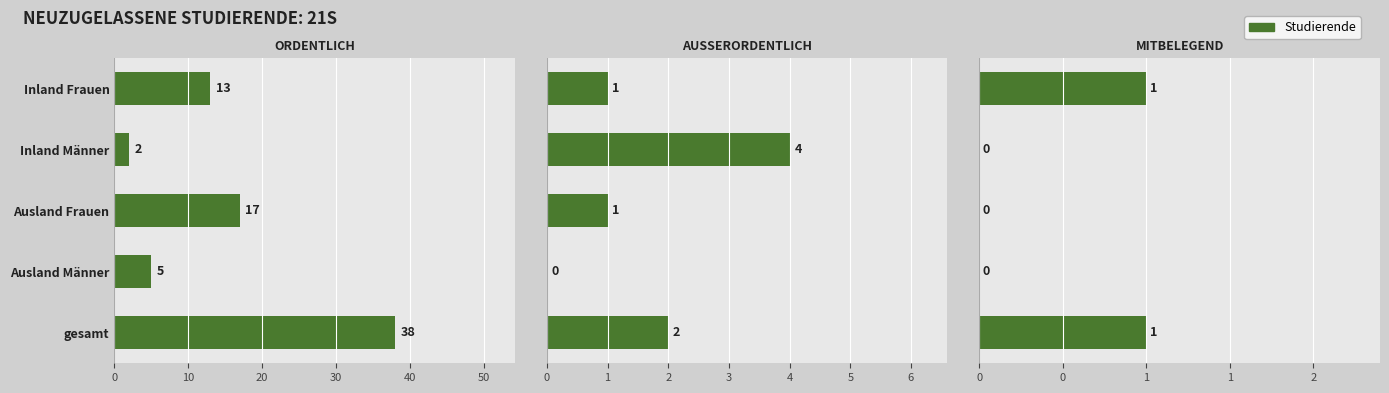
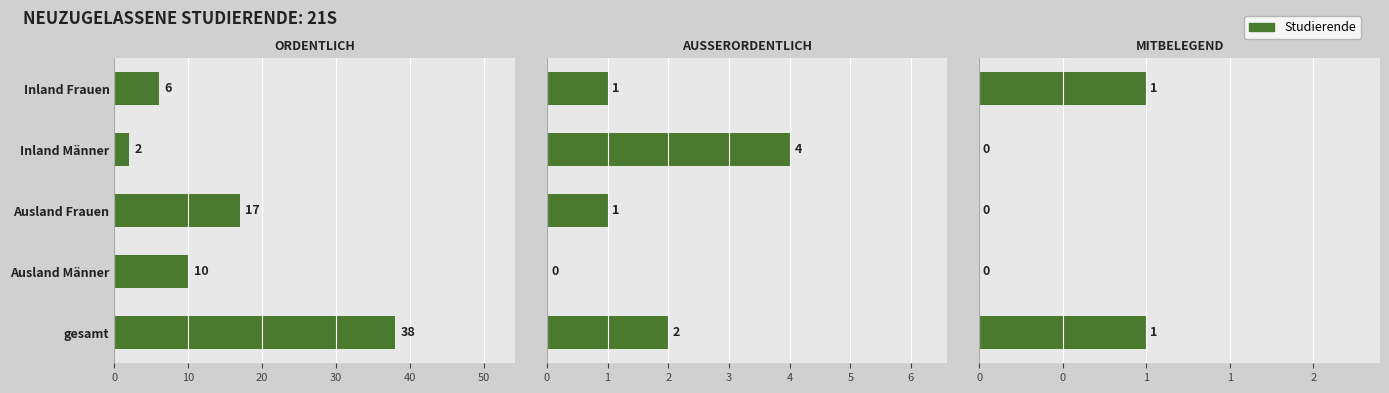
  {
    "ORDENTLICH": {
-     "Inland Frauen": 13,
+     "Inland Frauen": 6,
      "Inland Männer": 2,
      "Ausland Frauen": 17,
-     "Ausland Männer": 5,
+     "Ausland Männer": 10,
      "gesamt": 38
    }
  }
